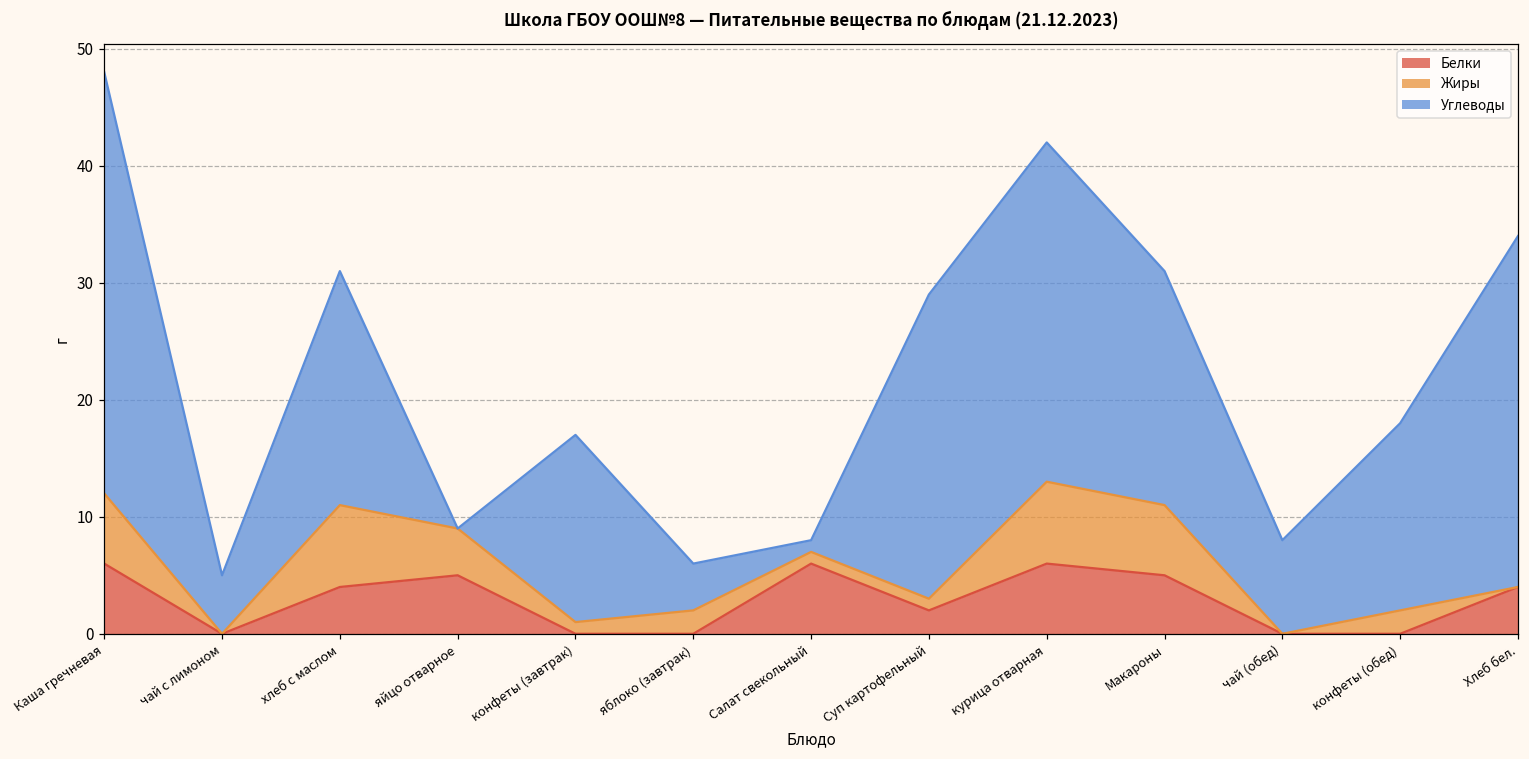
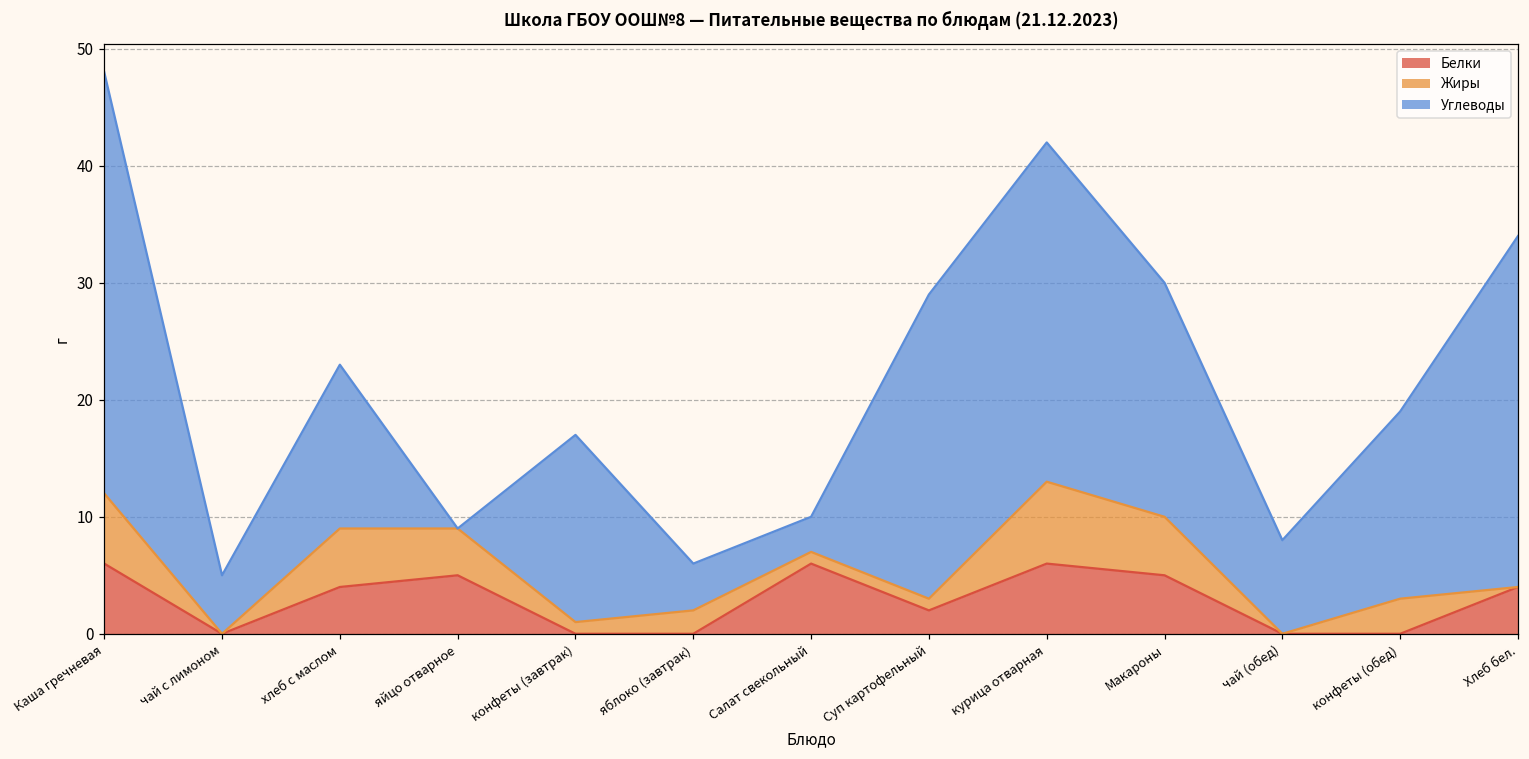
  {
    "Белки": {
      "Каша гречневая": 6,
      "хлеб с маслом": 4,
      "яйцо отварное": 5,
      "конфеты (завтрак)": 0,
      "яблоко (завтрак)": 0,
      "Салат свекольный": 6,
      "Суп картофельный": 2,
      "курица отварная": 6,
      "Макароны": 5,
      "конфеты (обед)": 0
    },
    "Жиры": {
      "Каша гречневая": 6,
-     "хлеб с маслом": 7,
+     "хлеб с маслом": 5,
      "конфеты (завтрак)": 1,
      "яблоко (завтрак)": 2,
      "Салат свекольный": 1,
      "Суп картофельный": 1,
      "курица отварная": 7,
-     "Макароны": 6,
-     "конфеты (обед)": 2
+     "Макароны": 5,
+     "конфеты (обед)": 3
    },
    "Углеводы": {
      "Каша гречневая": 36,
      "чай с лимоном": 5,
-     "хлеб с маслом": 20,
+     "хлеб с маслом": 14,
      "конфеты (завтрак)": 16,
      "яблоко (завтрак)": 4,
-     "Салат свекольный": 1,
+     "Салат свекольный": 3,
      "Суп картофельный": 26,
      "курица отварная": 29,
      "Макароны": 20,
      "чай (обед)": 8,
      "конфеты (обед)": 16,
      "Хлеб бел.": 30
    }
  }
